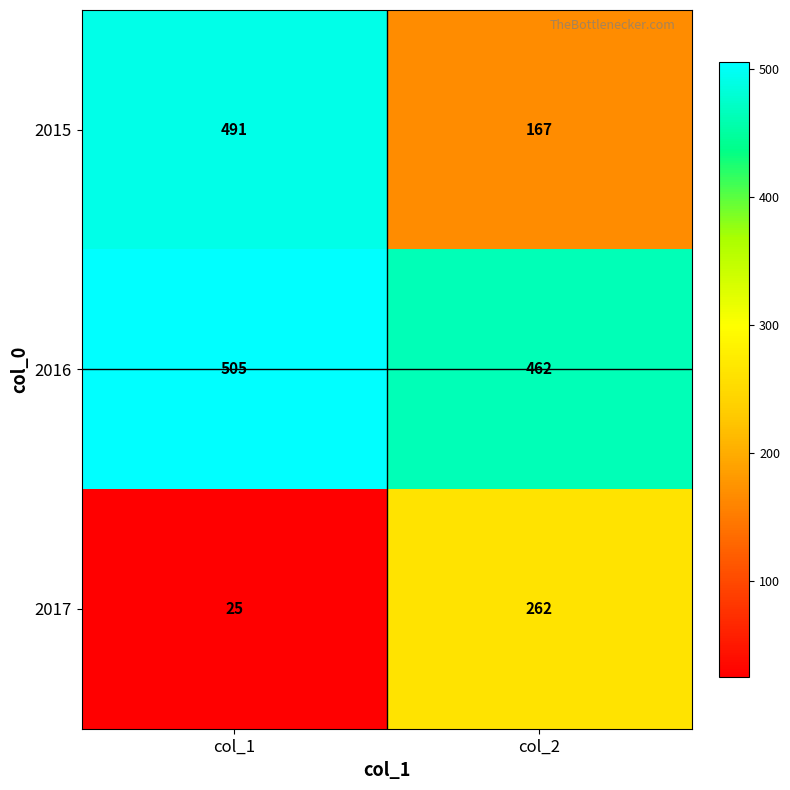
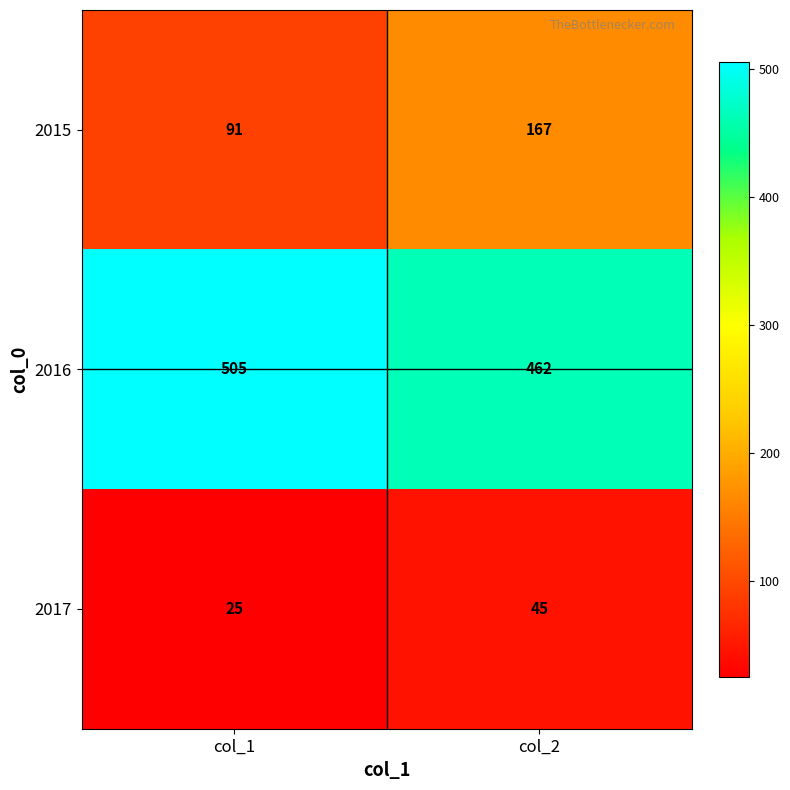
  {
    "2015": {
-     "col_1": 491,
+     "col_1": 91,
      "col_2": 167
    },
    "2016": {
      "col_1": 505,
      "col_2": 462
    },
    "2017": {
      "col_1": 25,
-     "col_2": 262
+     "col_2": 45
    }
  }
